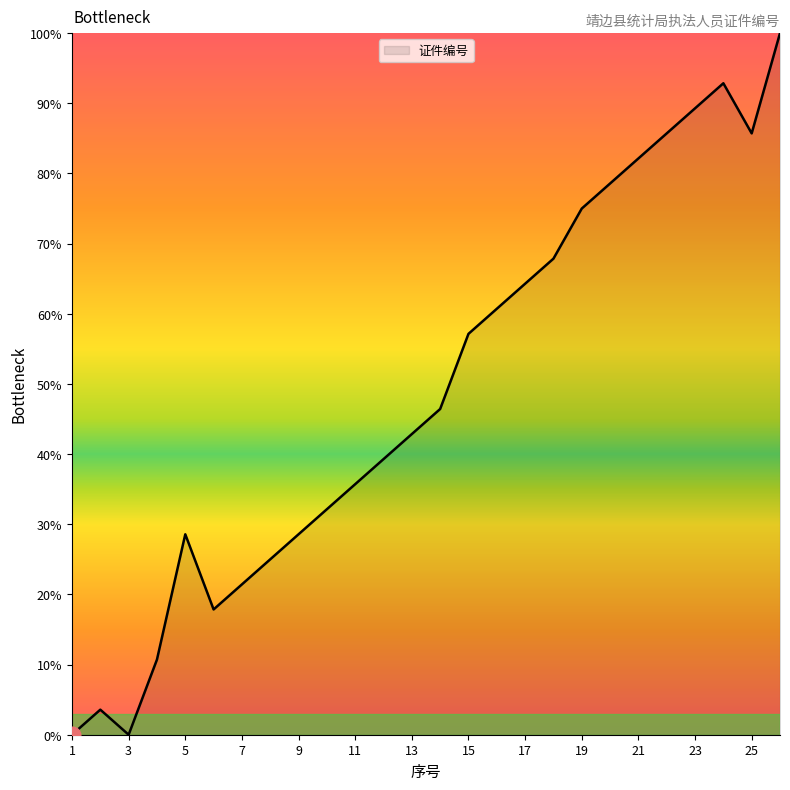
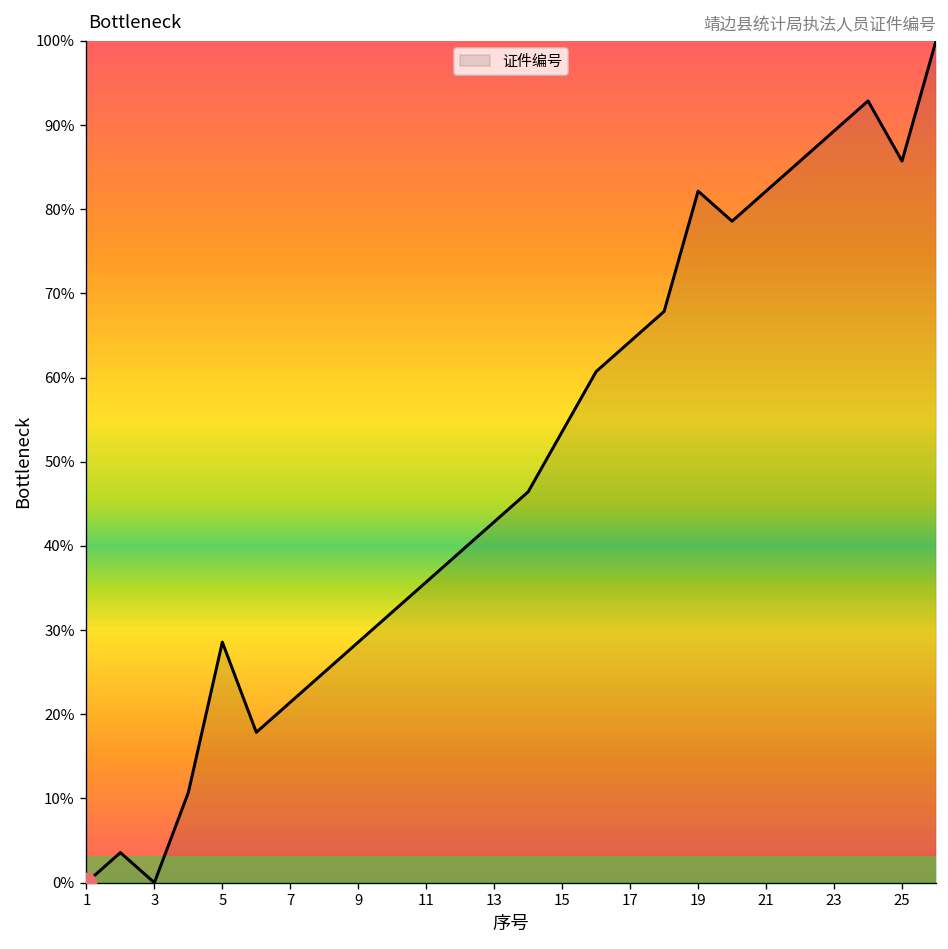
  {
    "证件编号": {
      "5": "29%",
      "7": "21%",
      "9": "29%",
      "11": "36%",
      "13": "43%",
-     "15": "57%",
+     "15": "54%",
      "17": "64%",
-     "19": "75%",
+     "19": "82%",
      "21": "82%",
      "23": "89%",
      "25": "86%"
    }
  }
